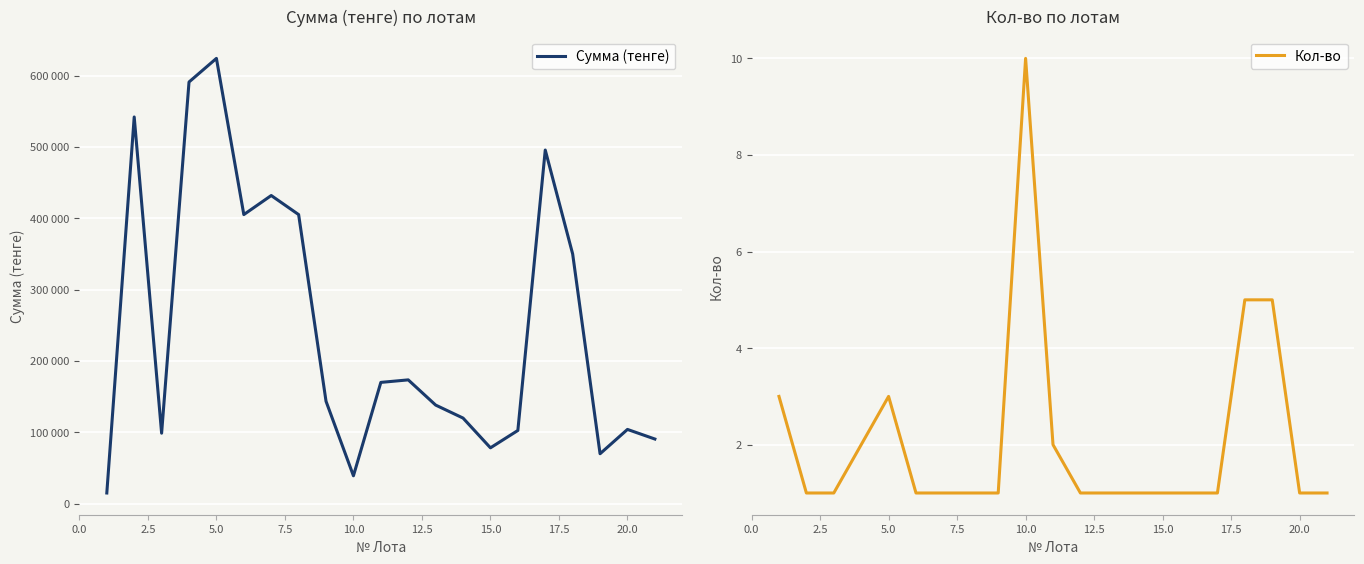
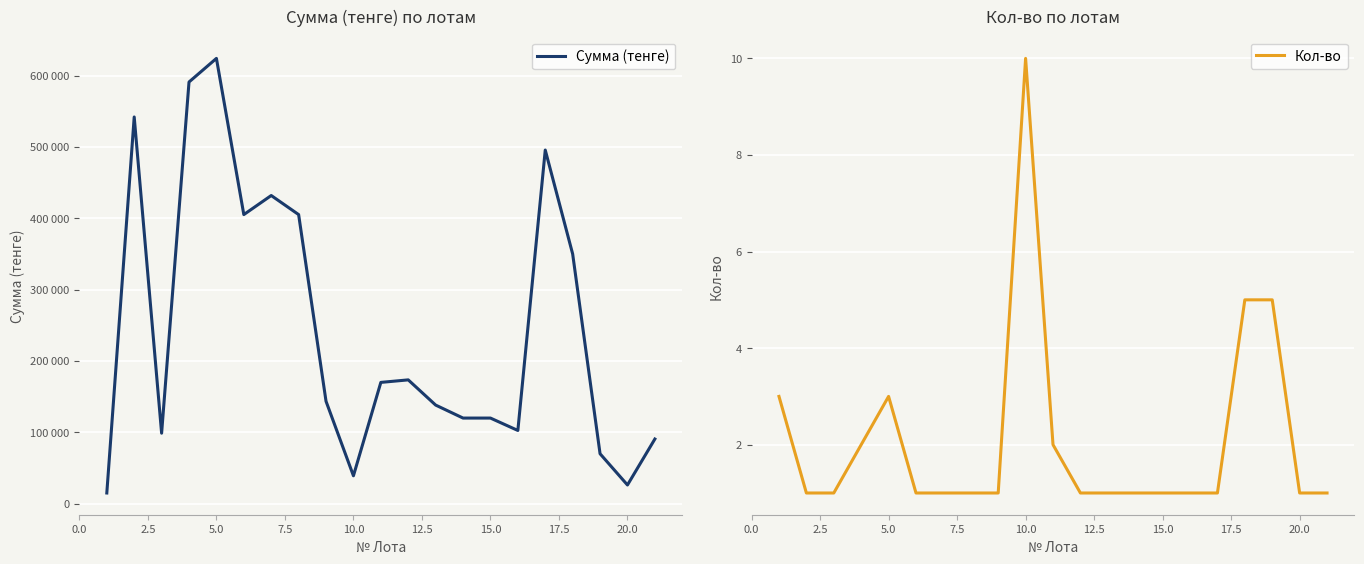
  {
    "Сумма (тенге) по лотам": {
      "5.0": 620000,
      "10.0": 40000,
-     "15.0": 80000,
-     "20.0": 100000
+     "15.0": 120000,
+     "20.0": 30000
    },
    "Кол-во по лотам": {
      "5.0": 3.0,
      "10.0": 10.0,
      "15.0": 1.0,
      "20.0": 1.0
    }
  }
